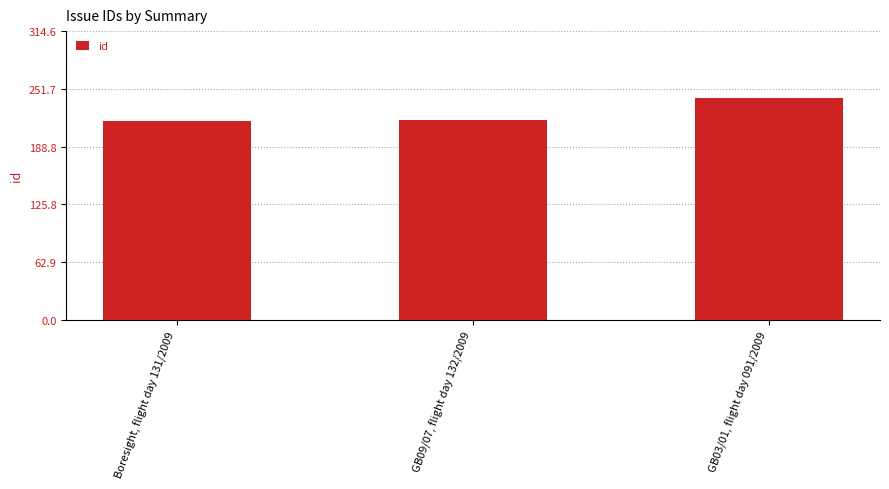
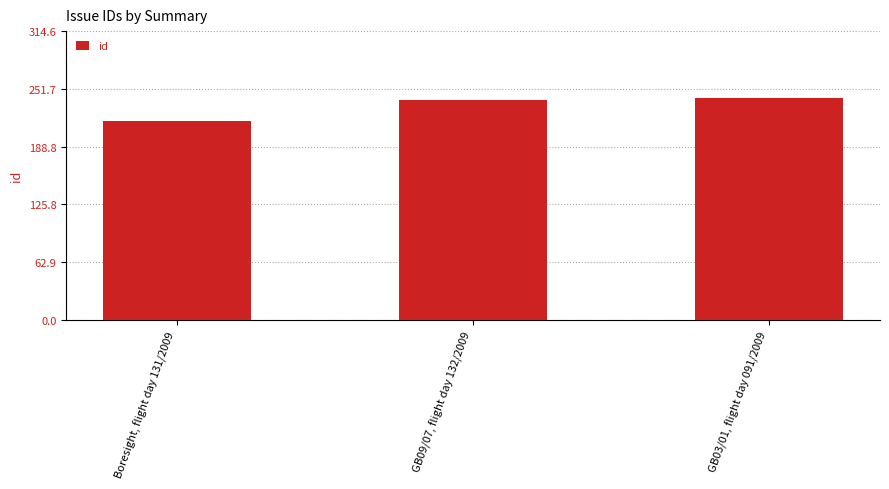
  {
    "Boresight, flight day 131/2009": 220,
-   "GB09/07, flight day 132/2009": 220,
+   "GB09/07, flight day 132/2009": 240,
    "GB03/01, flight day 091/2009": 240
  }
